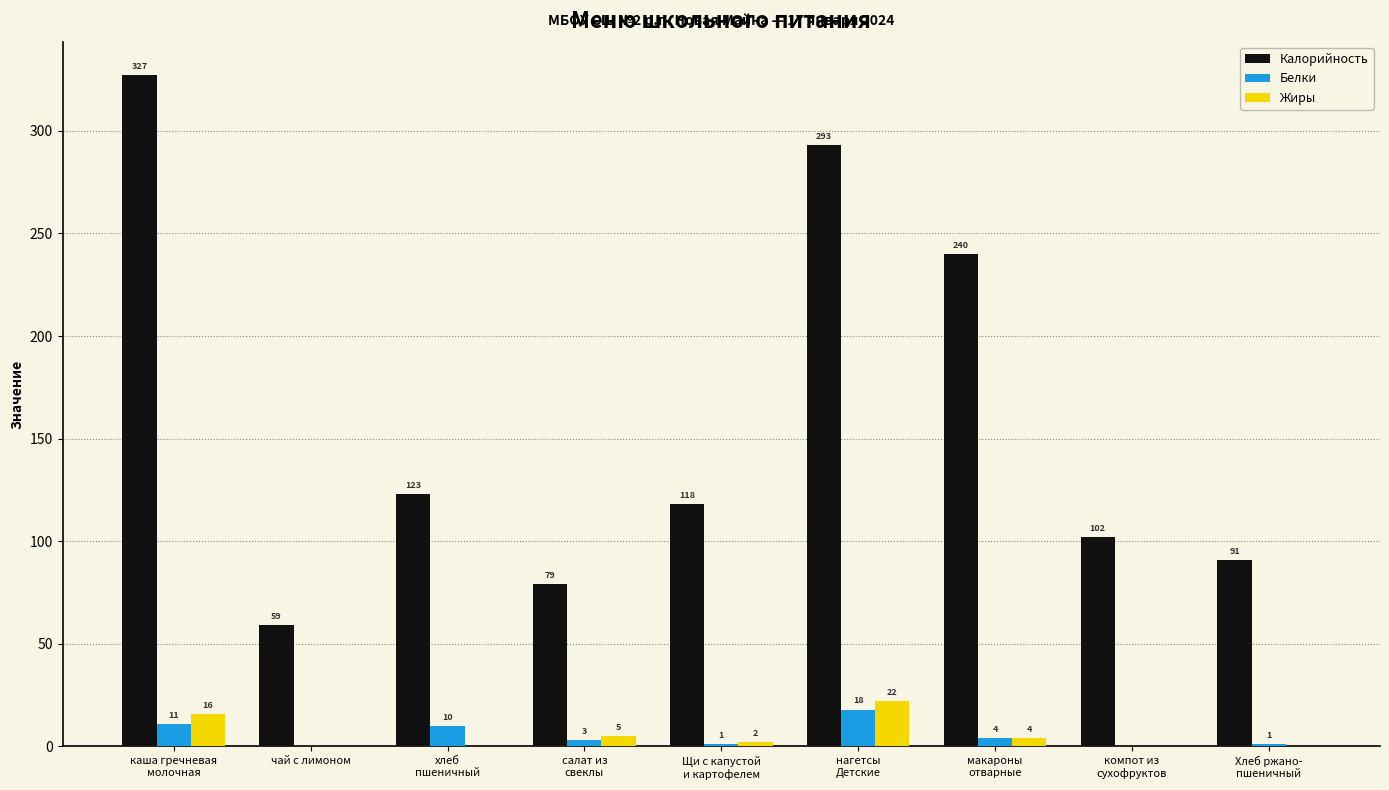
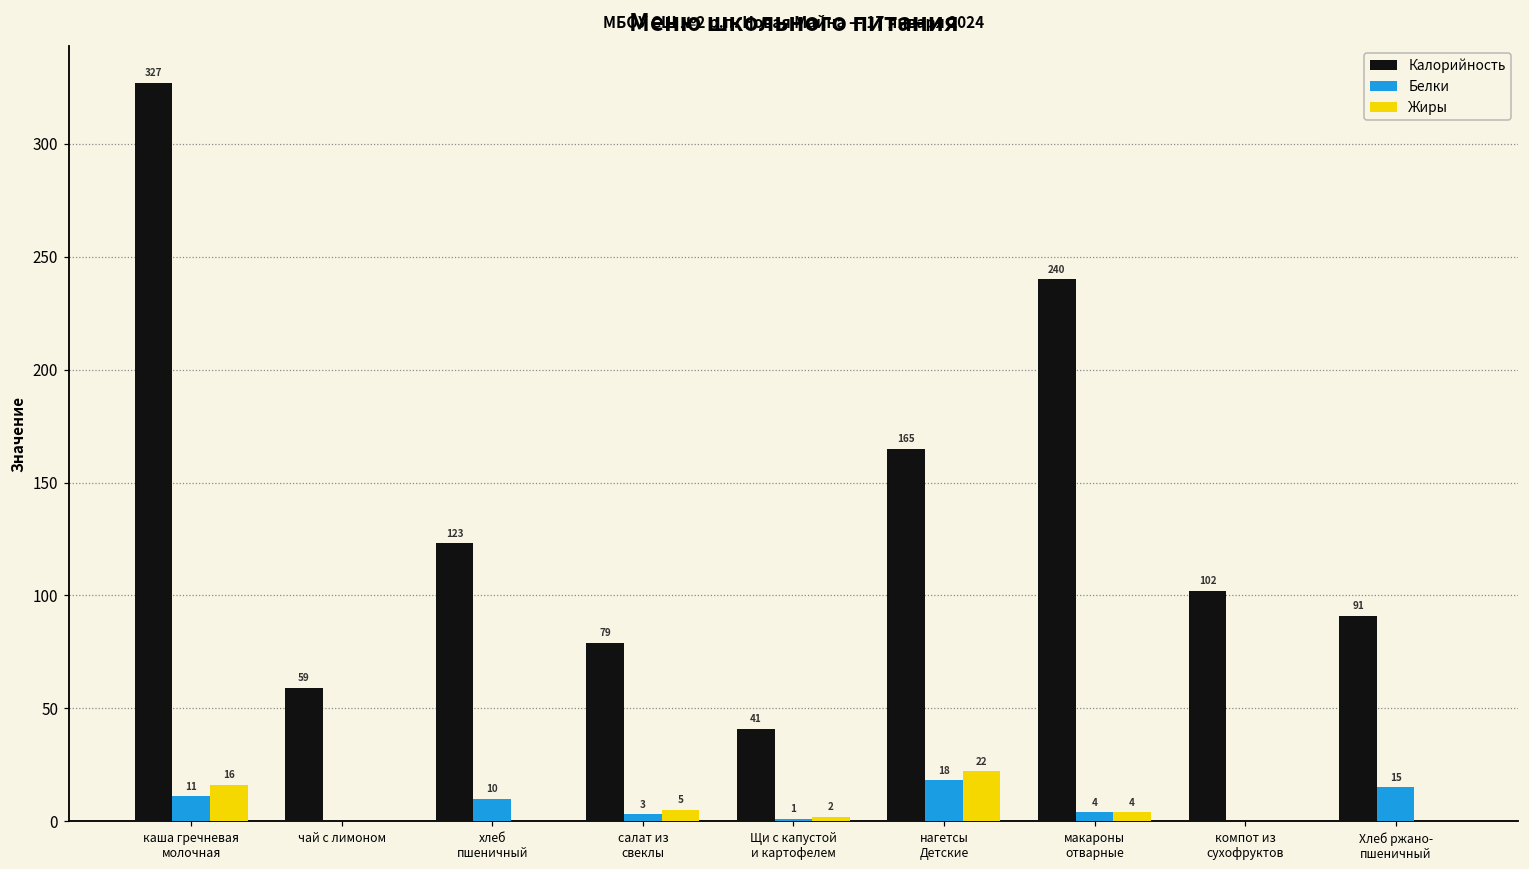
  {
    "Калорийность": {
      "каша гречневая молочная": 327,
      "чай с лимоном": 59,
      "хлеб пшеничный": 123,
      "салат из свеклы": 79,
-     "Щи с капустой и картофелем": 118,
-     "нагетсы Детские": 293,
+     "Щи с капустой и картофелем": 41,
+     "нагетсы Детские": 165,
      "макароны отварные": 240,
      "компот из сухофруктов": 102,
      "Хлеб ржано- пшеничный": 91
    },
    "Белки": {
      "каша гречневая молочная": 11,
      "хлеб пшеничный": 10,
      "салат из свеклы": 3,
      "Щи с капустой и картофелем": 1,
      "нагетсы Детские": 18,
      "макароны отварные": 4,
-     "Хлеб ржано- пшеничный": 1
+     "Хлеб ржано- пшеничный": 15
    },
    "Жиры": {
      "каша гречневая молочная": 16,
      "салат из свеклы": 5,
      "Щи с капустой и картофелем": 2,
      "нагетсы Детские": 22,
      "макароны отварные": 4
    }
  }
